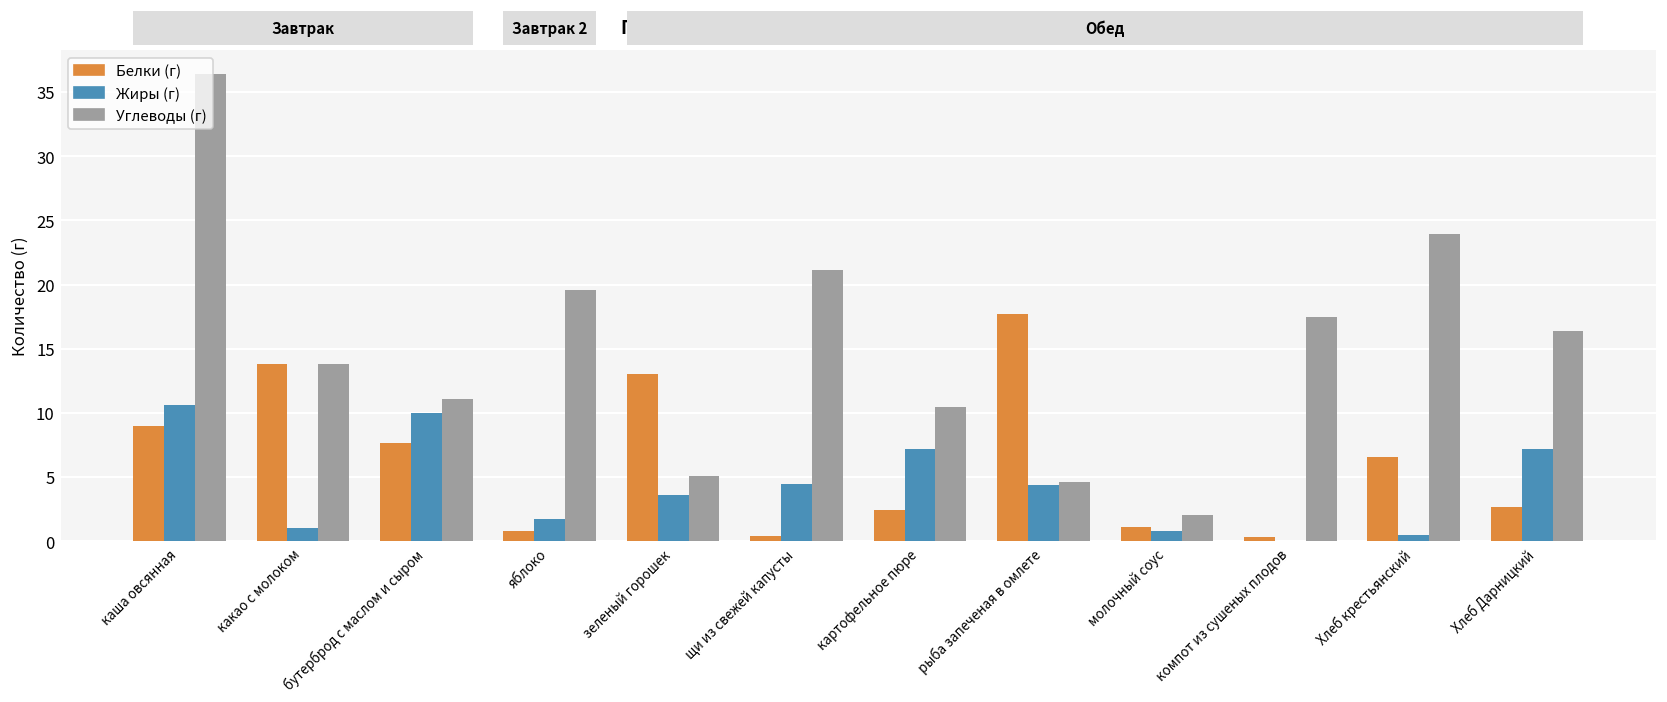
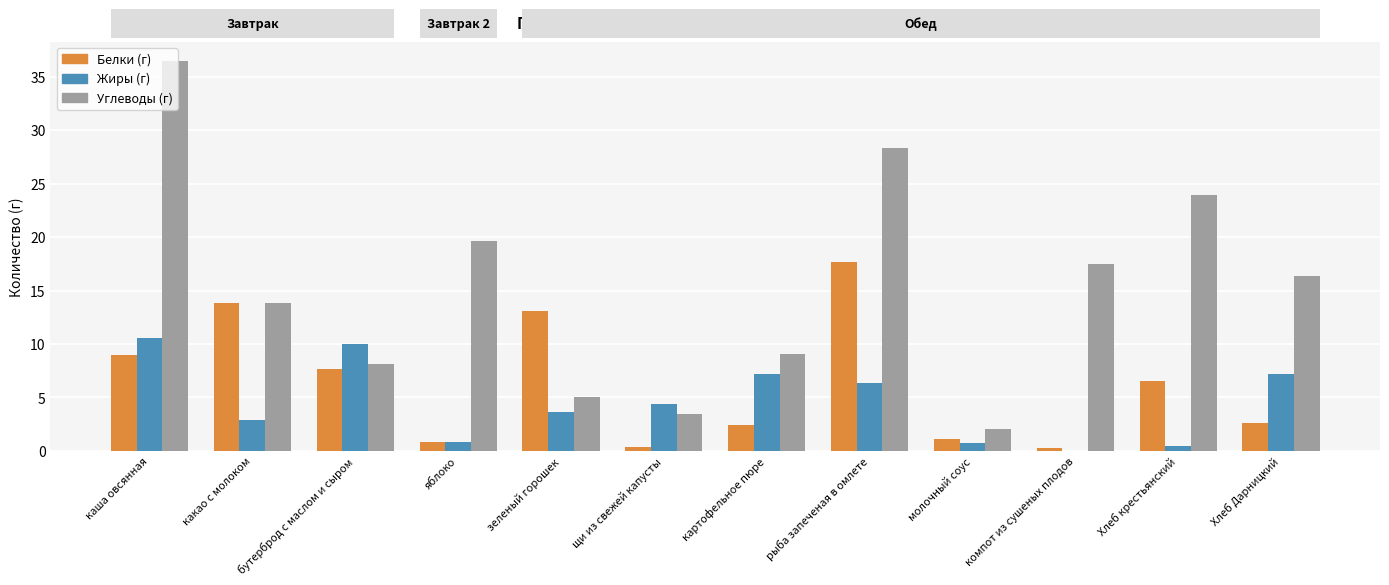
  {
    "Белки (г)": {
      "каша овсянная": 9.0,
      "какао с молоком": 13.8,
      "бутерброд с маслом и сыром": 7.7,
      "яблоко": 0.8,
      "зеленый горошек": 13.1,
      "щи из свежей капусты": 0.4,
      "картофельное пюре": 2.5,
      "рыба запеченая в омлете": 17.7,
      "молочный соус": 1.1,
      "компот из сушеных плодов": 0.3,
      "Хлеб крестьянский": 6.5,
      "Хлеб Дарницкий": 2.6
    },
    "Жиры (г)": {
      "каша овсянная": 10.6,
-     "какао с молоком": 1.0,
+     "какао с молоком": 2.9,
      "бутерброд с маслом и сыром": 10.0,
-     "яблоко": 1.7,
+     "яблоко": 0.8,
      "зеленый горошек": 3.6,
      "щи из свежей капусты": 4.4,
      "картофельное пюре": 7.2,
-     "рыба запеченая в омлете": 4.4,
+     "рыба запеченая в омлете": 6.4,
      "молочный соус": 0.8,
      "Хлеб крестьянский": 0.5,
      "Хлеб Дарницкий": 7.2
    },
    "Углеводы (г)": {
      "какао с молоком": 13.8,
-     "бутерброд с маслом и сыром": 11.1,
+     "бутерброд с маслом и сыром": 8.1,
      "яблоко": 19.6,
      "зеленый горошек": 5.1,
-     "щи из свежей капусты": 21.1,
-     "картофельное пюре": 10.4,
-     "рыба запеченая в омлете": 4.6,
+     "щи из свежей капусты": 3.5,
+     "картофельное пюре": 9.1,
+     "рыба запеченая в омлете": 28.3,
      "молочный соус": 2.1,
      "компот из сушеных плодов": 17.5,
      "Хлеб крестьянский": 24.0,
      "Хлеб Дарницкий": 16.4
    }
  }
